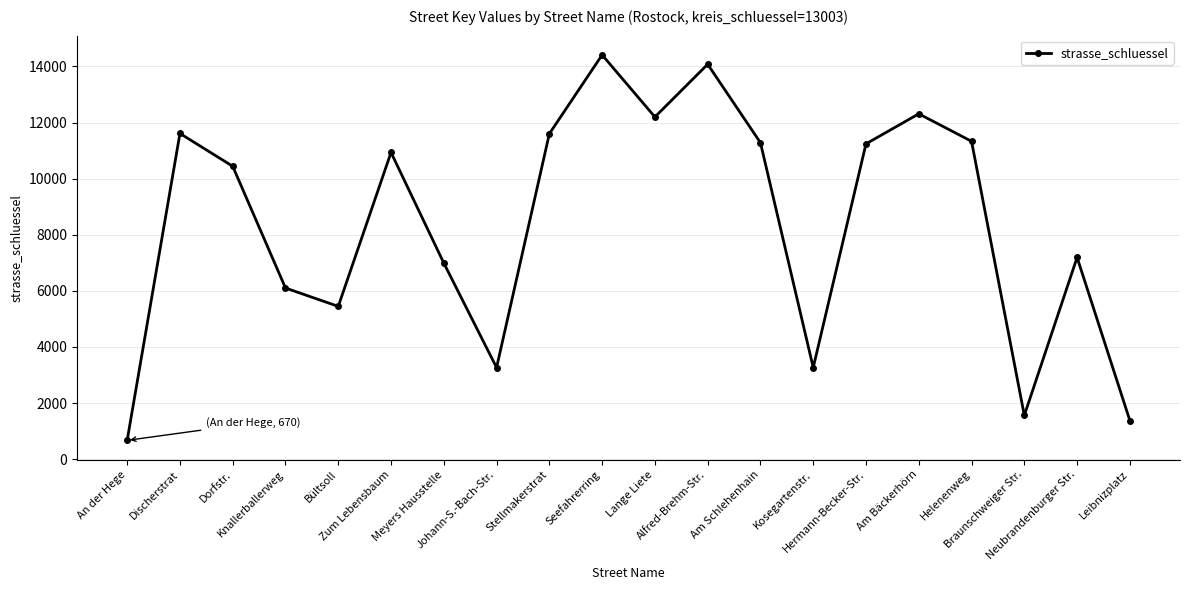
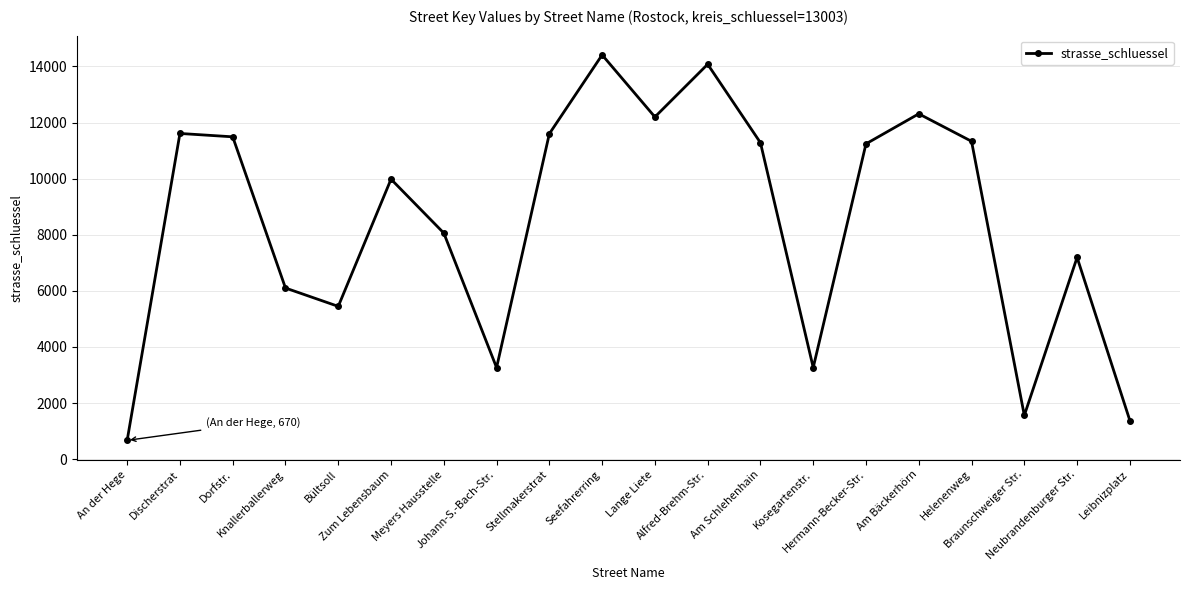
  {
    "Discherstrat": 11600,
-   "Dorfstr.": 10400,
+   "Dorfstr.": 11500,
    "Knallerballerweg": 6100,
    "Bültsoll": 5400,
-   "Zum Lebensbaum": 10900,
-   "Meyers Hausstelle": 7000,
+   "Zum Lebensbaum": 10000,
+   "Meyers Hausstelle": 8100,
    "Johann-S.-Bach-Str.": 3300,
    "Stellmakerstrat": 11600,
    "Seefahrerring": 14400,
    "Lange Liete": 12200,
    "Alfred-Brehm-Str.": 14100,
    "Am Schlehenhain": 11300,
    "Kosegartenstr.": 3300,
    "Hermann-Becker-Str.": 11200,
    "Am Bäckerhörn": 12300,
    "Helenenweg": 11300,
    "Braunschweiger Str.": 1600,
    "Neubrandenburger Str.": 7200,
    "Leibnizplatz": 1400
  }
